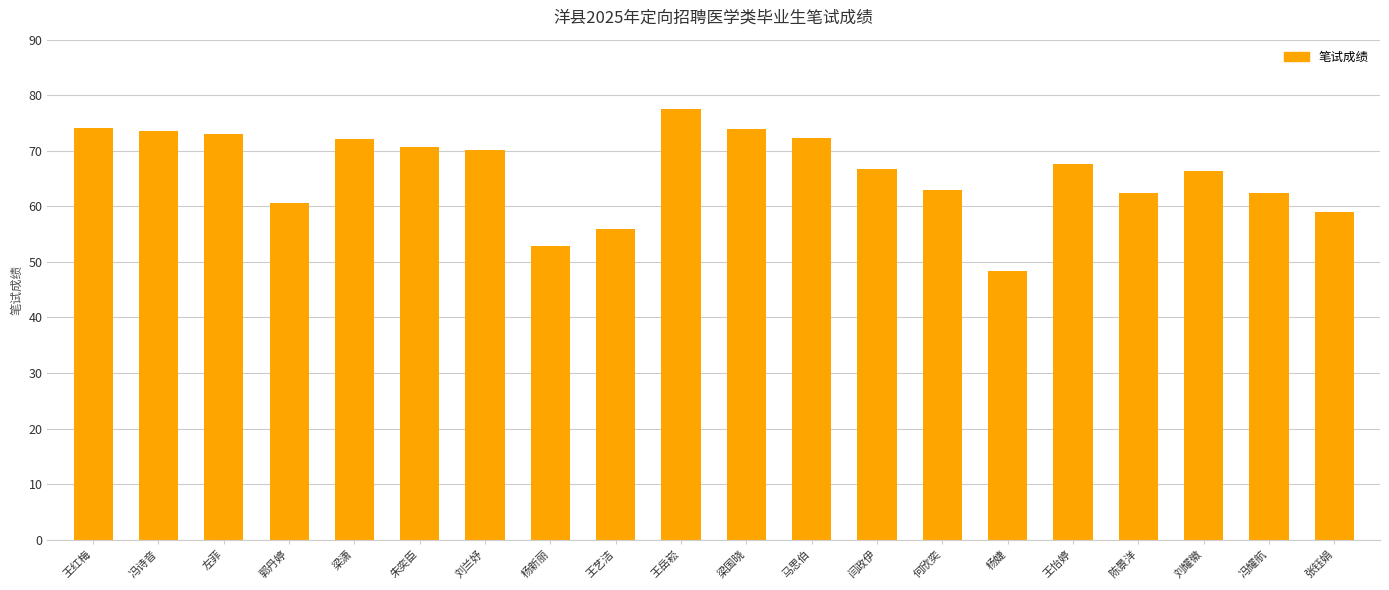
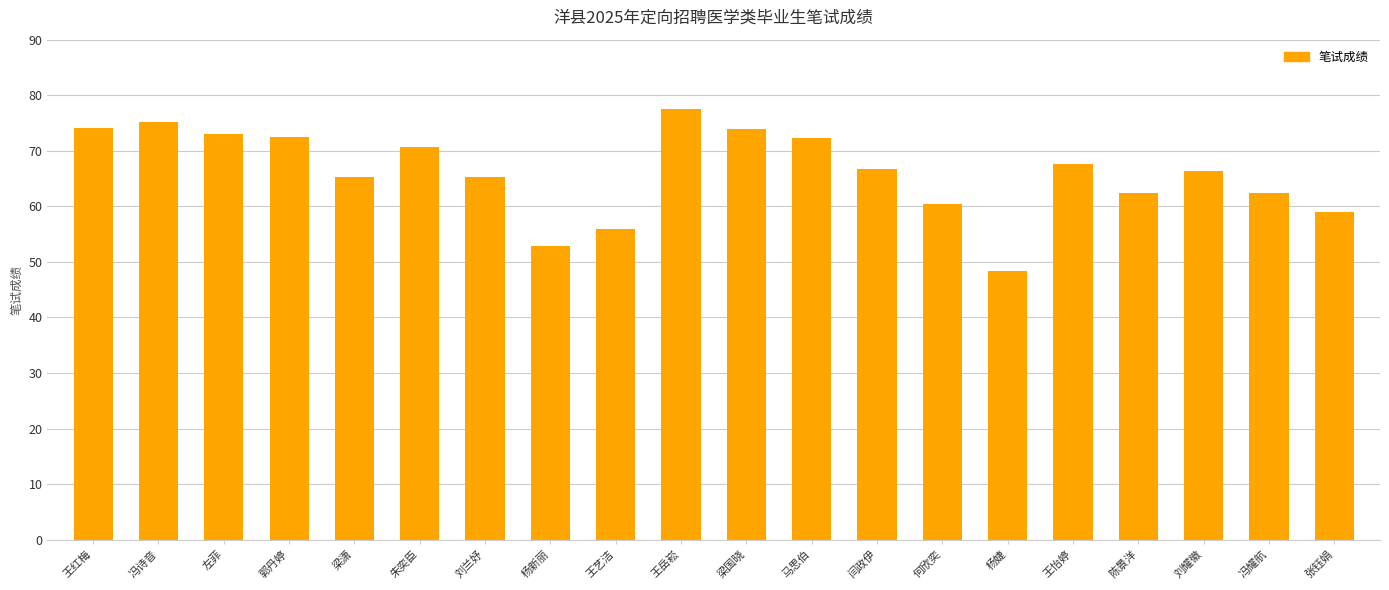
  {
    "王红梅": 74,
-   "冯诗音": 74,
+   "冯诗音": 75,
    "左菲": 73,
-   "郭丹婷": 61,
-   "梁潇": 72,
+   "郭丹婷": 72,
+   "梁潇": 65,
    "朱奕臣": 71,
-   "刘兰妤": 70,
+   "刘兰妤": 65,
    "杨新丽": 53,
    "王艺洁": 56,
    "王岳崧": 78,
    "梁国晓": 74,
    "马思伯": 72,
    "闫政伊": 67,
-   "何欣奕": 63,
+   "何欣奕": 60,
    "杨婕": 48,
    "王怡婷": 68,
    "陈景洋": 62,
    "刘耀徽": 66,
    "冯耀航": 62,
    "张钰娟": 59
  }
